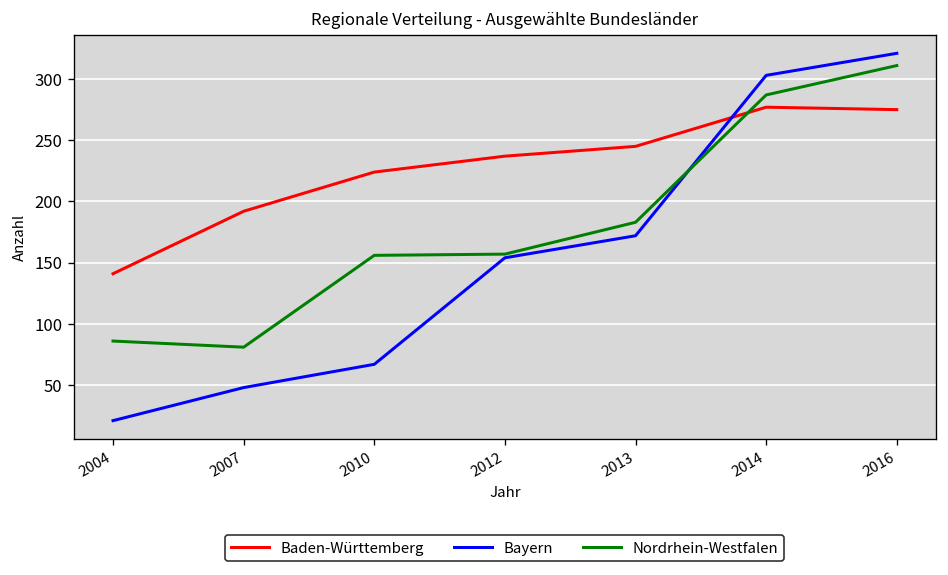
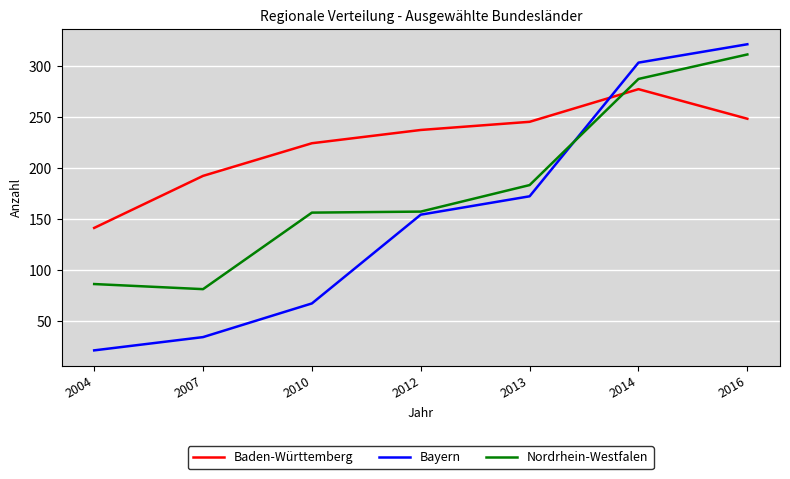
  {
    "Baden-Württemberg": {
      "2004": 141,
      "2007": 192,
      "2010": 224,
      "2012": 237,
      "2013": 245,
      "2014": 277,
-     "2016": 275
+     "2016": 248
    },
    "Bayern": {
      "2004": 21,
-     "2007": 48,
+     "2007": 34,
      "2010": 67,
      "2012": 154,
      "2013": 172,
      "2014": 303,
      "2016": 321
    },
    "Nordrhein-Westfalen": {
      "2004": 86,
      "2007": 81,
      "2010": 156,
      "2012": 157,
      "2013": 183,
      "2014": 287,
      "2016": 311
    }
  }
